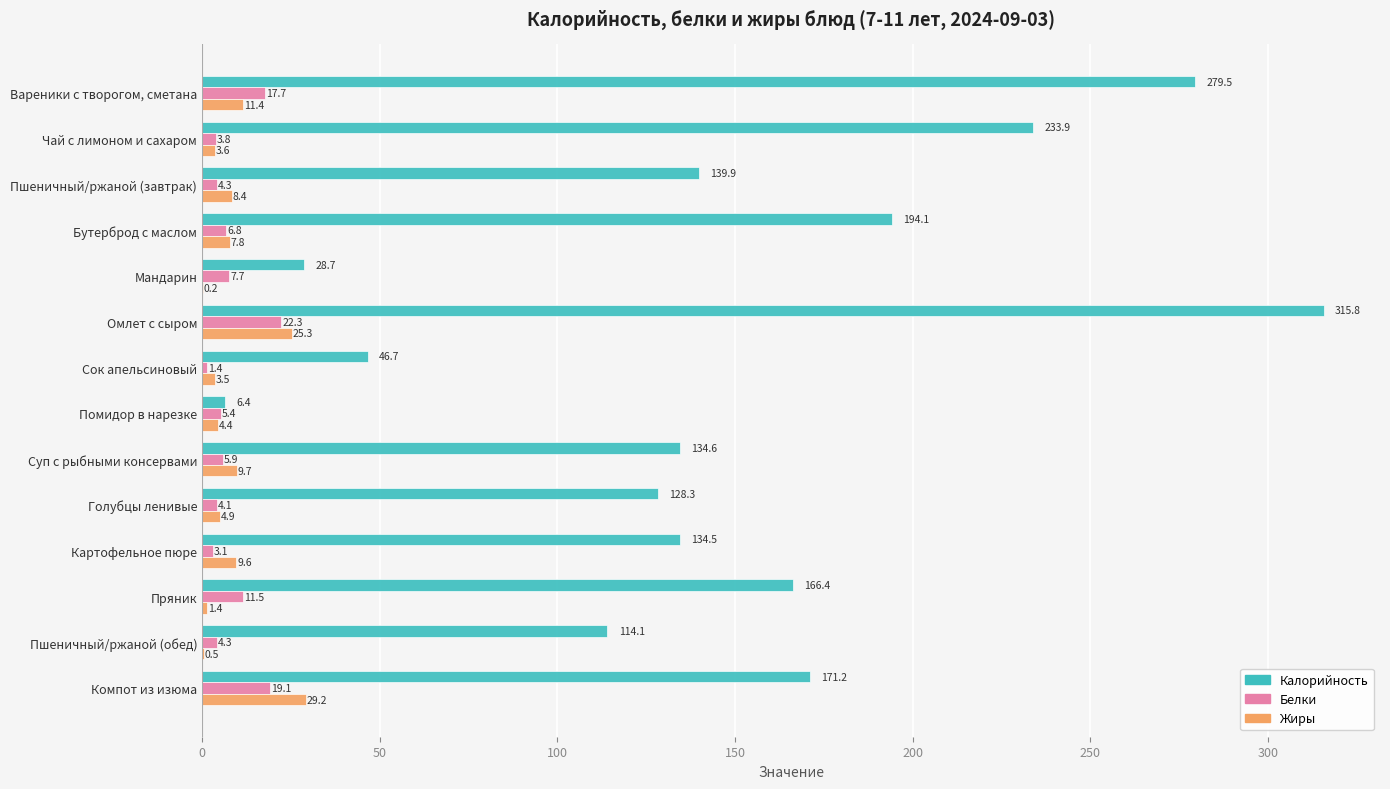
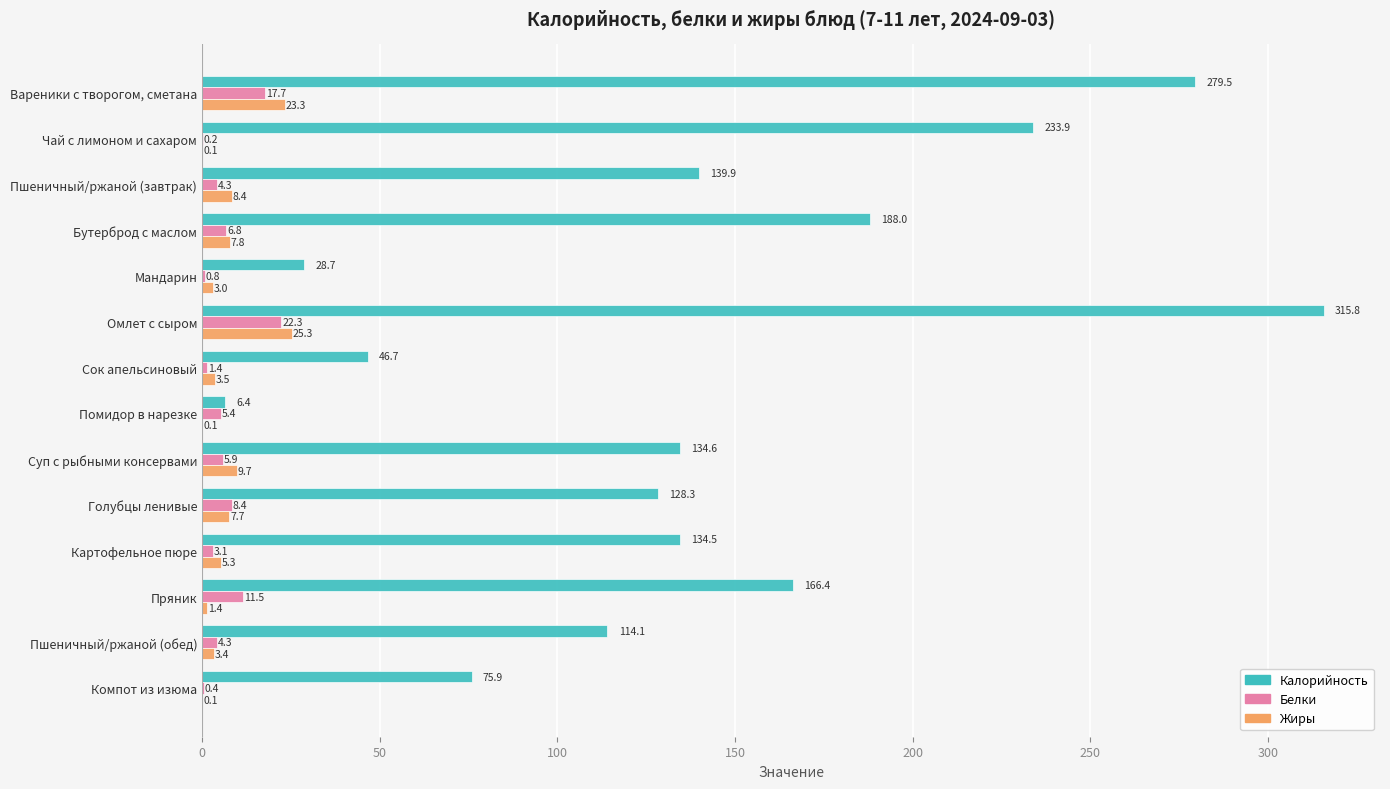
  {
    "Калорийность": {
      "Вареники с творогом, сметана": 279.5,
      "Чай с лимоном и сахаром": 233.9,
      "Пшеничный/ржаной (завтрак)": 139.9,
-     "Бутерброд с маслом": 194.1,
+     "Бутерброд с маслом": 188.0,
      "Мандарин": 28.7,
      "Омлет с сыром": 315.8,
      "Сок апельсиновый": 46.7,
      "Помидор в нарезке": 6.4,
      "Суп с рыбными консервами": 134.6,
      "Голубцы ленивые": 128.3,
      "Картофельное пюре": 134.5,
      "Пряник": 166.4,
      "Пшеничный/ржаной (обед)": 114.1,
-     "Компот из изюма": 171.2
+     "Компот из изюма": 75.9
    },
    "Белки": {
      "Вареники с творогом, сметана": 17.7,
-     "Чай с лимоном и сахаром": 3.8,
+     "Чай с лимоном и сахаром": 0.2,
      "Пшеничный/ржаной (завтрак)": 4.3,
      "Бутерброд с маслом": 6.8,
-     "Мандарин": 7.7,
+     "Мандарин": 0.8,
      "Омлет с сыром": 22.3,
      "Сок апельсиновый": 1.4,
      "Помидор в нарезке": 5.4,
      "Суп с рыбными консервами": 5.9,
-     "Голубцы ленивые": 4.1,
+     "Голубцы ленивые": 8.4,
      "Картофельное пюре": 3.1,
      "Пряник": 11.5,
      "Пшеничный/ржаной (обед)": 4.3,
-     "Компот из изюма": 19.1
+     "Компот из изюма": 0.4
    },
    "Жиры": {
-     "Вареники с творогом, сметана": 11.4,
-     "Чай с лимоном и сахаром": 3.6,
+     "Вареники с творогом, сметана": 23.3,
+     "Чай с лимоном и сахаром": 0.1,
      "Пшеничный/ржаной (завтрак)": 8.4,
      "Бутерброд с маслом": 7.8,
-     "Мандарин": 0.2,
+     "Мандарин": 3.0,
      "Омлет с сыром": 25.3,
      "Сок апельсиновый": 3.5,
-     "Помидор в нарезке": 4.4,
+     "Помидор в нарезке": 0.1,
      "Суп с рыбными консервами": 9.7,
-     "Голубцы ленивые": 4.9,
-     "Картофельное пюре": 9.6,
+     "Голубцы ленивые": 7.7,
+     "Картофельное пюре": 5.3,
      "Пряник": 1.4,
-     "Пшеничный/ржаной (обед)": 0.5,
-     "Компот из изюма": 29.2
+     "Пшеничный/ржаной (обед)": 3.4,
+     "Компот из изюма": 0.1
    }
  }
